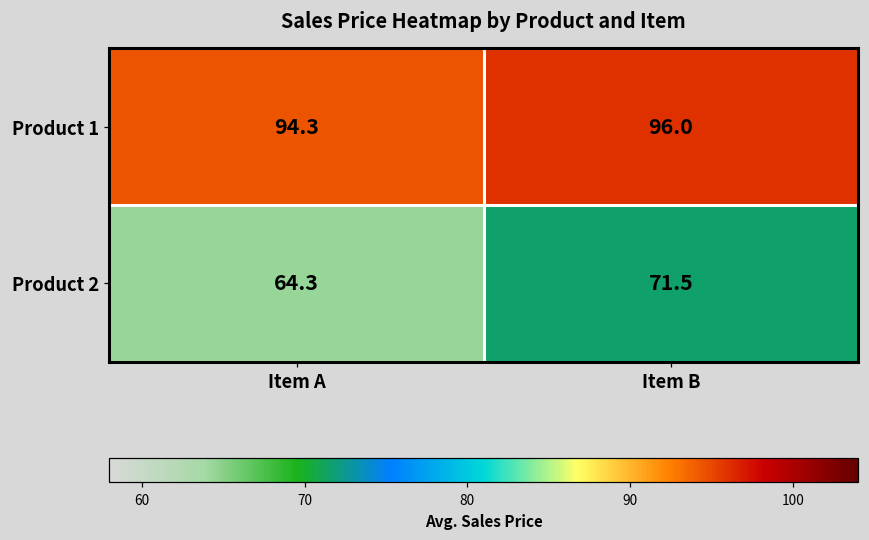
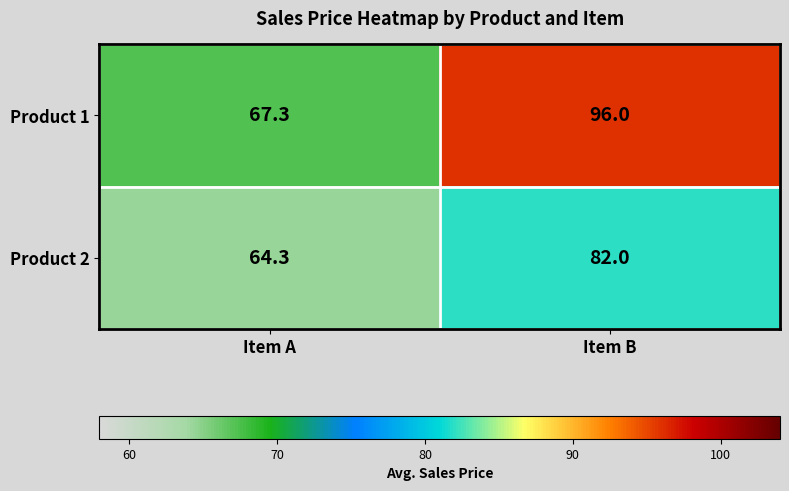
  {
    "Product 1": {
-     "Item A": 94.3,
+     "Item A": 67.3,
      "Item B": 96.0
    },
    "Product 2": {
      "Item A": 64.3,
-     "Item B": 71.5
+     "Item B": 82.0
    }
  }
